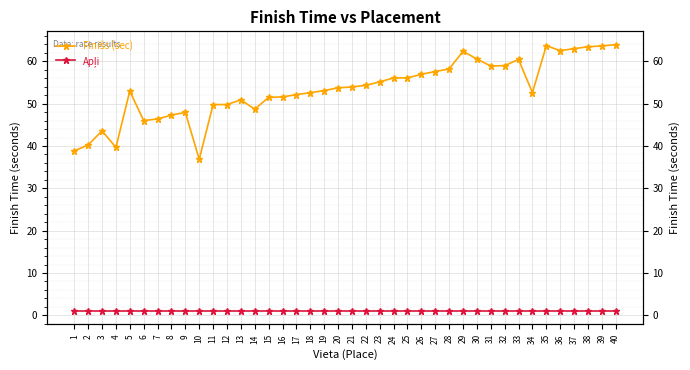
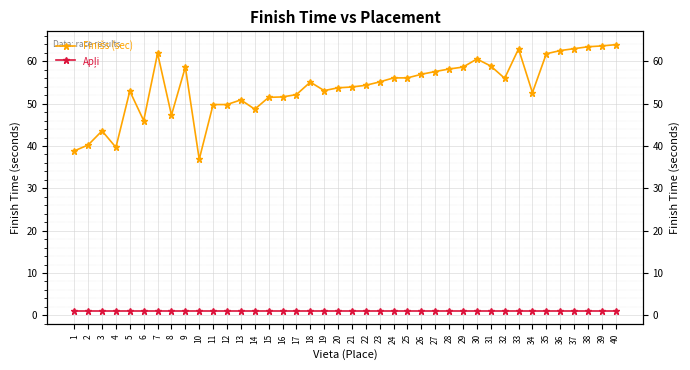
  {
    "Finišs (sec)": {
      "1": 39,
      "2": 40,
      "3": 44,
      "4": 40,
      "5": 53,
      "6": 46,
-     "7": 46,
+     "7": 62,
      "8": 47,
-     "9": 48,
+     "9": 59,
      "10": 37,
      "11": 50,
      "12": 50,
      "13": 51,
      "14": 49,
      "15": 52,
      "16": 52,
      "17": 52,
-     "18": 53,
+     "18": 55,
      "19": 53,
      "20": 54,
      "21": 54,
      "22": 54,
      "23": 55,
      "24": 56,
      "25": 56,
      "26": 57,
      "27": 58,
      "28": 58,
-     "29": 62,
+     "29": 59,
      "30": 61,
      "31": 59,
-     "32": 59,
-     "33": 60,
+     "32": 56,
+     "33": 63,
      "34": 53,
-     "35": 64,
+     "35": 62,
      "36": 63,
      "37": 63,
      "38": 63,
      "39": 64,
      "40": 64
    },
    "Apļi": {
      "1": 1,
      "2": 1,
      "3": 1,
      "4": 1,
      "5": 1,
      "6": 1,
      "7": 1,
      "8": 1,
      "9": 1,
      "10": 1,
      "11": 1,
      "12": 1,
      "13": 1,
      "14": 1,
      "15": 1,
      "16": 1,
      "17": 1,
      "18": 1,
      "19": 1,
      "20": 1,
      "21": 1,
      "22": 1,
      "23": 1,
      "24": 1,
      "25": 1,
      "26": 1,
      "27": 1,
      "28": 1,
      "29": 1,
      "30": 1,
      "31": 1,
      "32": 1,
      "33": 1,
      "34": 1,
      "35": 1,
      "36": 1,
      "37": 1,
      "38": 1,
      "39": 1,
      "40": 1
    }
  }
